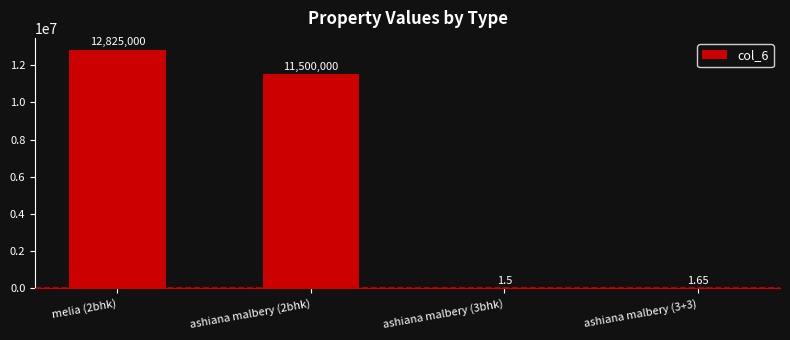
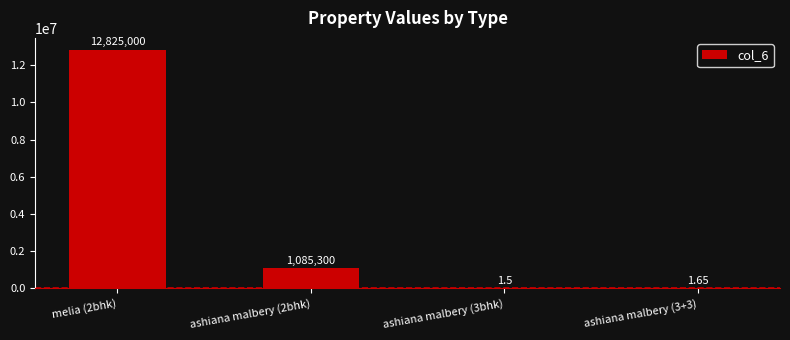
  {
    "melia (2bhk)": "12,825,000",
-   "ashiana malbery (2bhk)": "11,500,000",
+   "ashiana malbery (2bhk)": "1,085,300",
    "ashiana malbery (3bhk)": "1.5",
    "ashiana malbery (3+3)": "1.65"
  }
